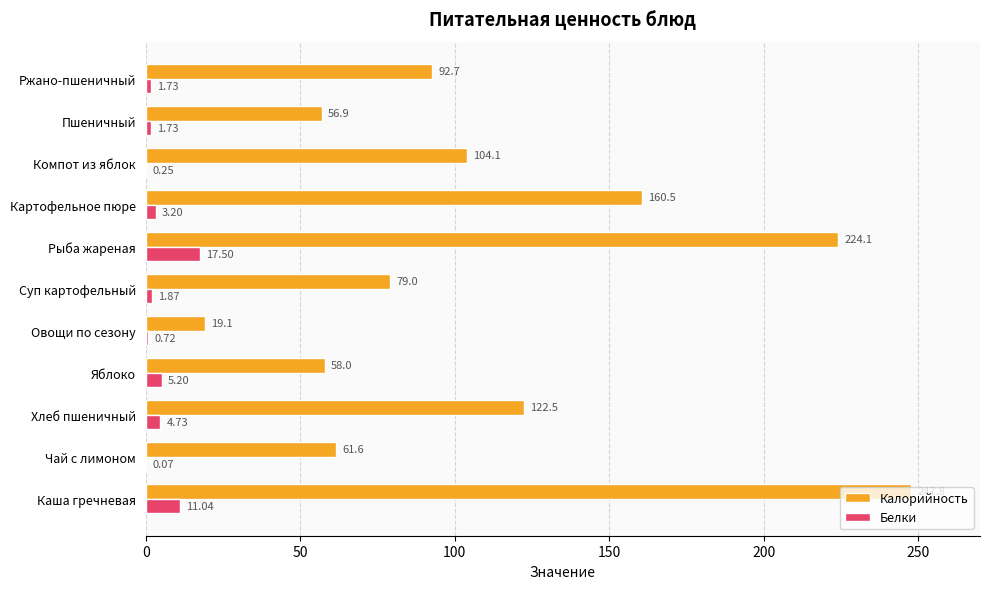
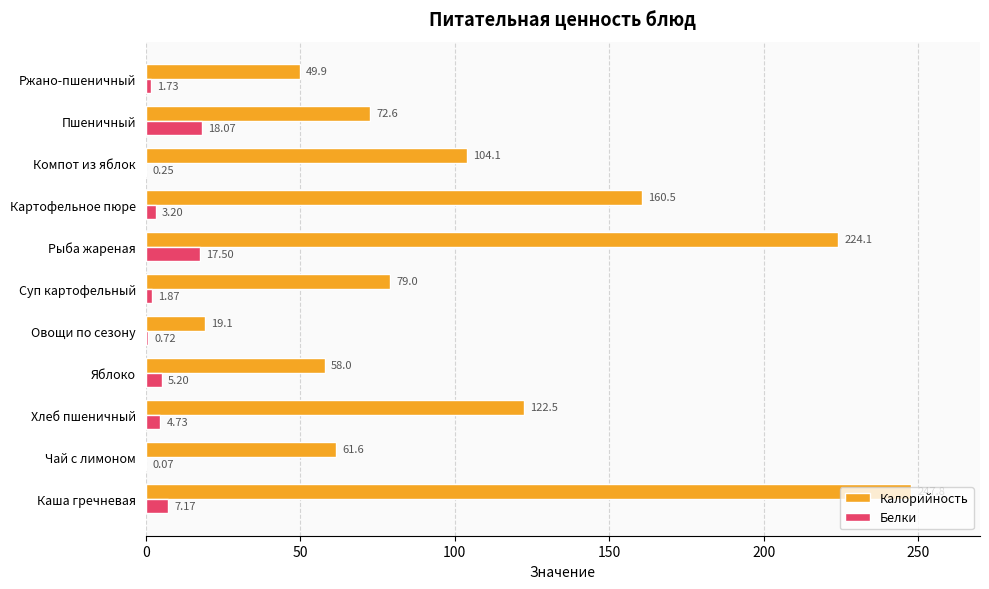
  {
    "Калорийность": {
-     "Ржано-пшеничный": 92.7,
-     "Пшеничный": 56.9,
+     "Ржано-пшеничный": 49.9,
+     "Пшеничный": 72.6,
      "Компот из яблок": 104.1,
      "Картофельное пюре": 160.5,
      "Рыба жареная": 224.1,
      "Суп картофельный": 79.0,
      "Овощи по сезону": 19.1,
      "Яблоко": 58.0,
      "Хлеб пшеничный": 122.5,
      "Чай с лимоном": 61.6
    },
    "Белки": {
      "Ржано-пшеничный": 1.73,
-     "Пшеничный": 1.73,
+     "Пшеничный": 18.07,
      "Компот из яблок": 0.25,
      "Картофельное пюре": 3.20,
      "Рыба жареная": 17.50,
      "Суп картофельный": 1.87,
      "Овощи по сезону": 0.72,
      "Яблоко": 5.20,
      "Хлеб пшеничный": 4.73,
      "Чай с лимоном": 0.07,
-     "Каша гречневая": 11.04
+     "Каша гречневая": 7.17
    }
  }
